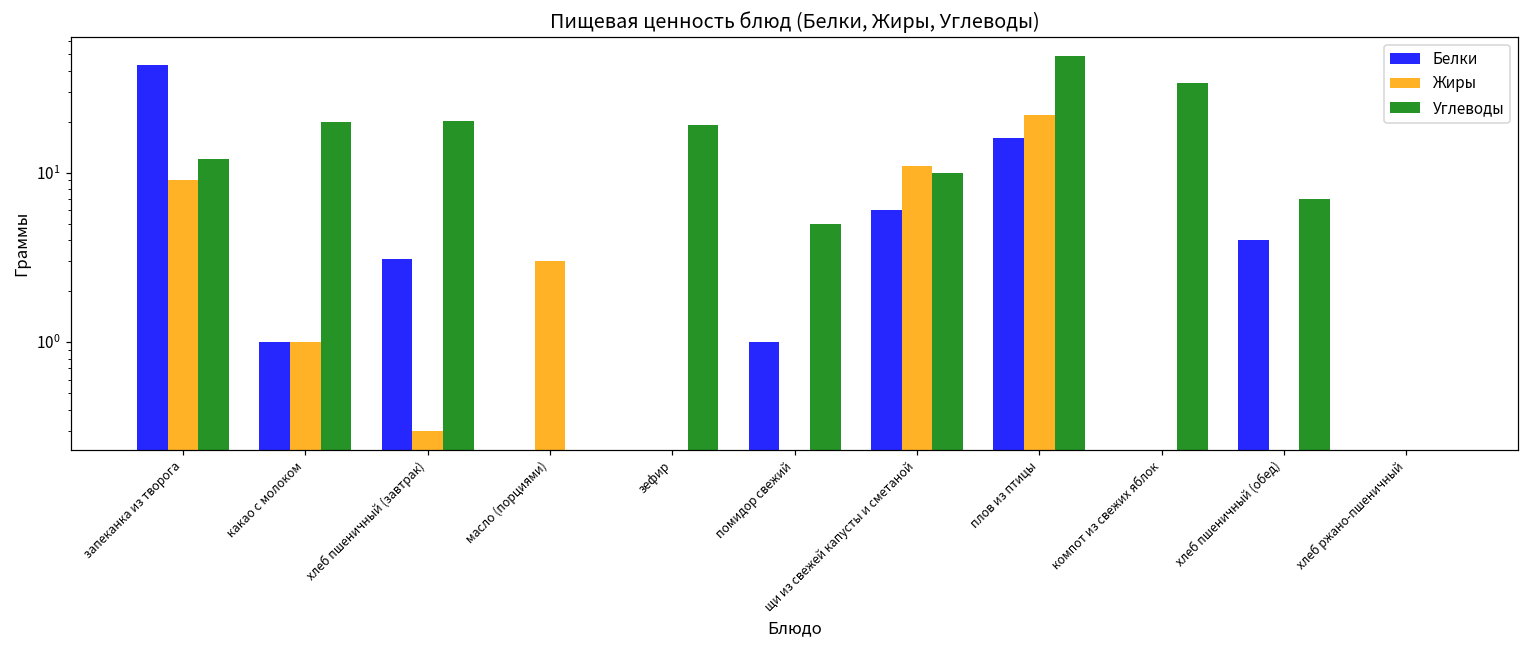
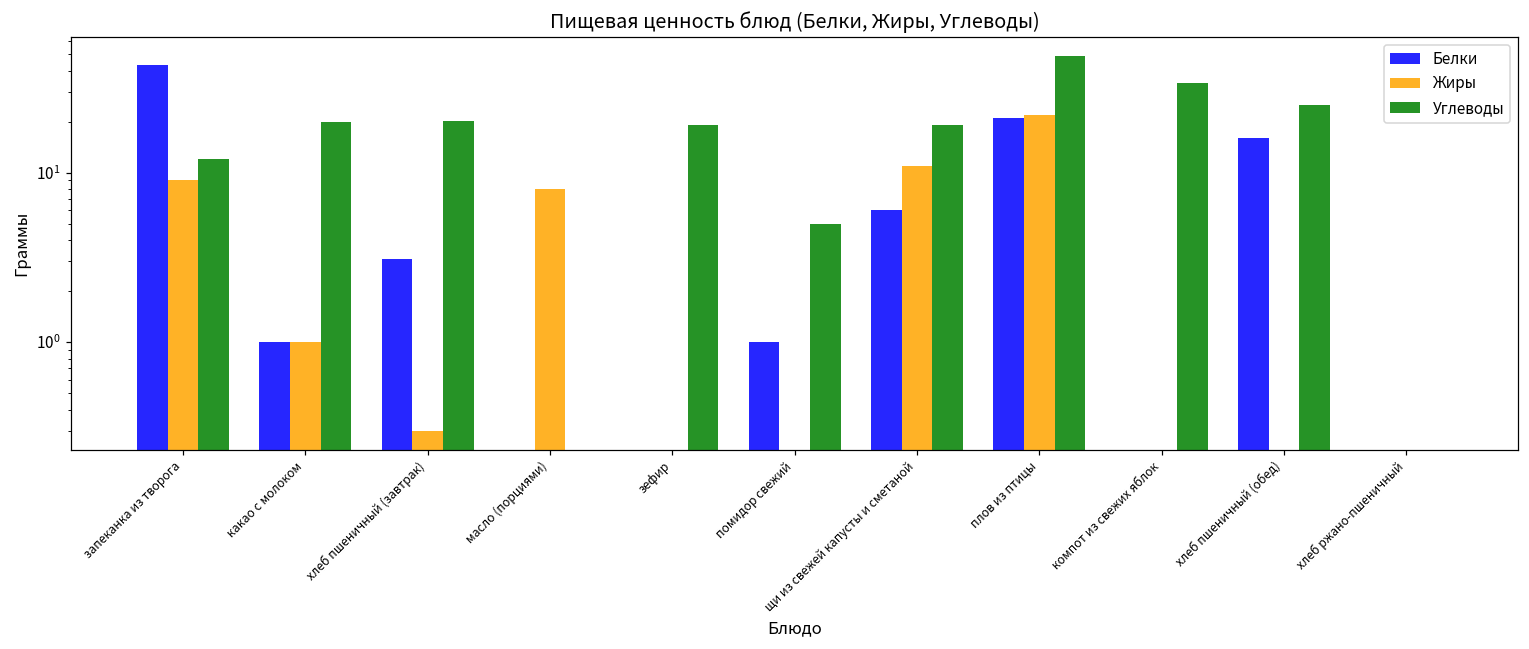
  {
    "Белки": {
      "запеканка из творога": 43,
      "какао с молоком": 1,
      "хлеб пшеничный (завтрак)": 3,
      "помидор свежий": 1,
      "щи из свежей капусты и сметаной": 6,
-     "плов из птицы": 16,
-     "хлеб пшеничный (обед)": 4
+     "плов из птицы": 21,
+     "хлеб пшеничный (обед)": 16
    },
    "Жиры": {
      "запеканка из творога": 9,
      "какао с молоком": 1,
      "хлеб пшеничный (завтрак)": 0.30,
-     "масло (порциями)": 3,
+     "масло (порциями)": 8,
      "щи из свежей капусты и сметаной": 11,
      "плов из птицы": 22
    },
    "Углеводы": {
      "запеканка из творога": 12,
      "какао с молоком": 20,
      "хлеб пшеничный (завтрак)": 20,
      "зефир": 19,
      "помидор свежий": 5,
-     "щи из свежей капусты и сметаной": 10,
+     "щи из свежей капусты и сметаной": 19,
      "плов из птицы": 49,
      "компот из свежих яблок": 34,
-     "хлеб пшеничный (обед)": 7
+     "хлеб пшеничный (обед)": 25
    }
  }
